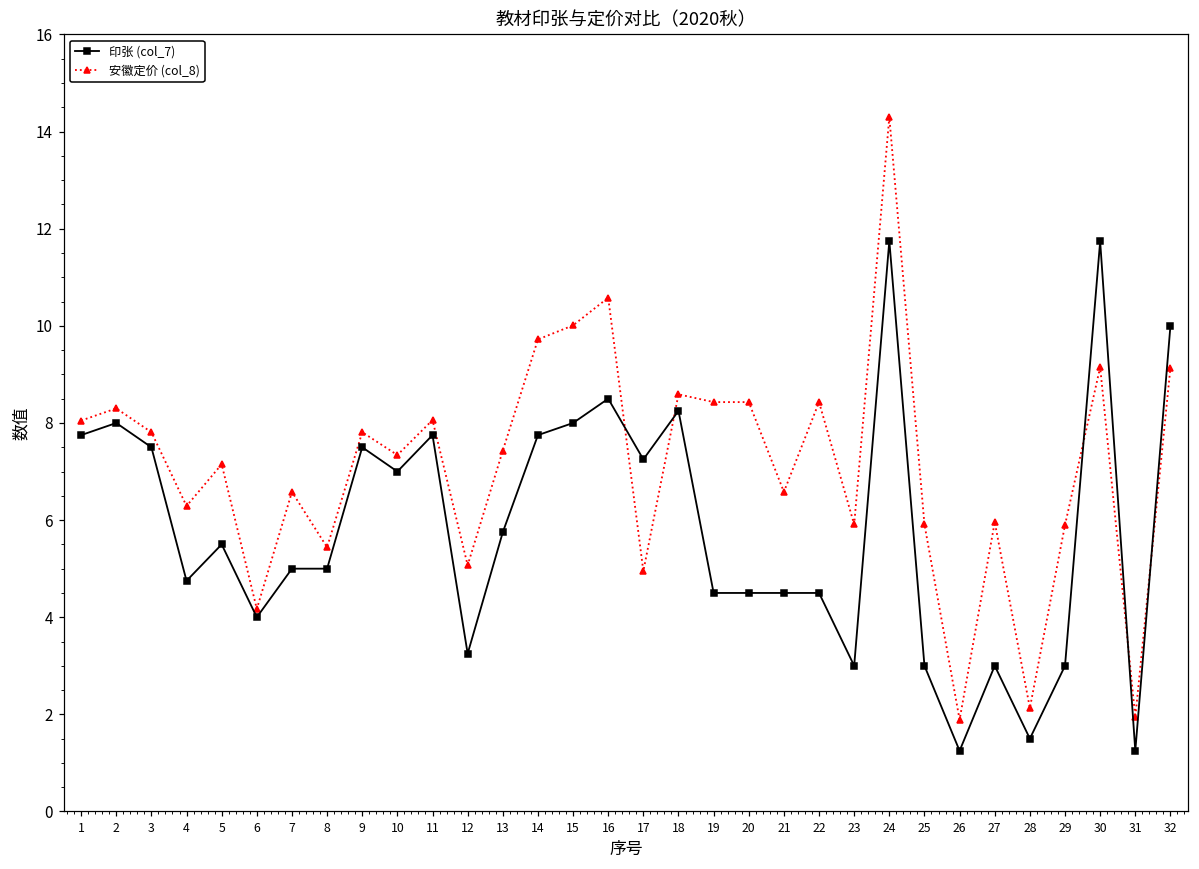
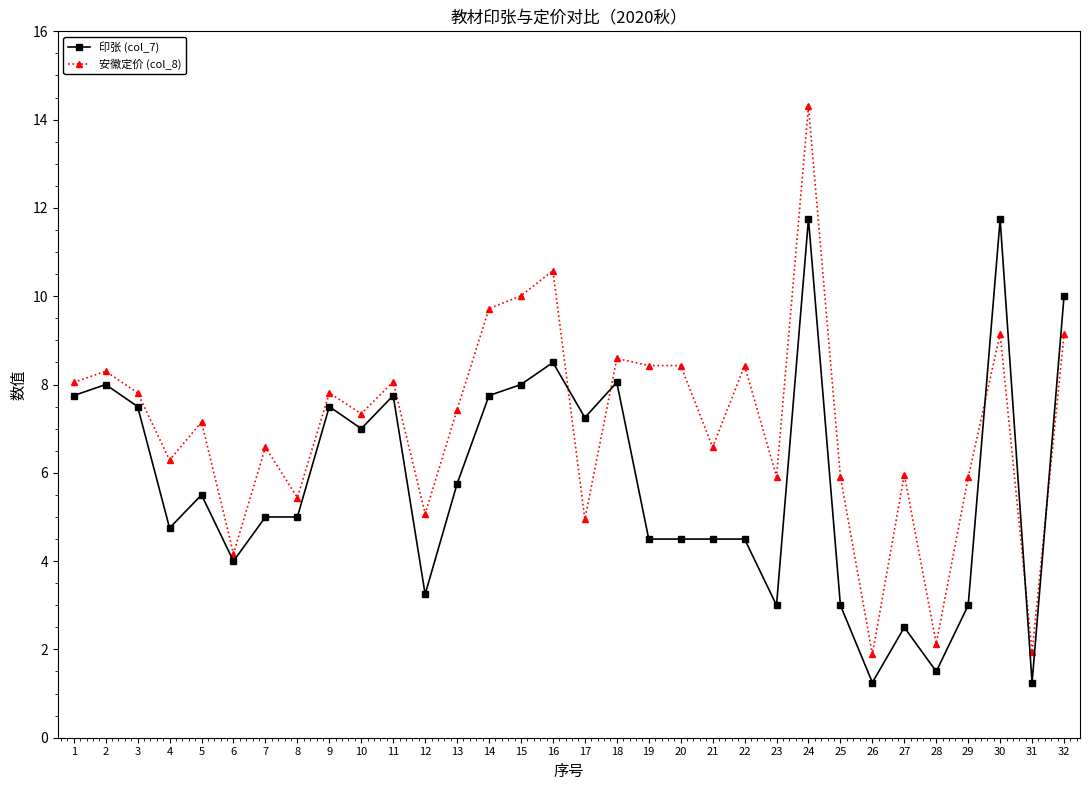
  {
    "印张 (col_7)": {
      "1": 7.8,
      "2": 8.0,
      "3": 7.5,
      "4": 4.8,
      "5": 5.5,
      "6": 4.0,
      "7": 5.0,
      "8": 5.0,
      "9": 7.5,
      "10": 7.0,
      "11": 7.8,
      "12": 3.3,
      "13": 5.8,
      "14": 7.8,
      "15": 8.0,
      "16": 8.5,
      "17": 7.3,
-     "18": 8.3,
+     "18": 8.1,
      "19": 4.5,
      "20": 4.5,
      "21": 4.5,
      "22": 4.5,
      "23": 3.0,
      "24": 11.8,
      "25": 3.0,
      "26": 1.3,
-     "27": 3.0,
+     "27": 2.5,
      "28": 1.5,
      "29": 3.0,
      "30": 11.7,
      "31": 1.3,
      "32": 10.0
    },
    "安徽定价 (col_8)": {
      "1": 8.1,
      "2": 8.3,
      "3": 7.8,
      "4": 6.3,
      "5": 7.2,
      "6": 4.2,
      "7": 6.6,
      "8": 5.4,
      "9": 7.8,
      "10": 7.3,
      "11": 8.1,
      "12": 5.1,
      "13": 7.4,
      "14": 9.7,
      "15": 10.0,
      "16": 10.6,
      "17": 5.0,
      "18": 8.6,
      "19": 8.4,
      "20": 8.4,
      "21": 6.6,
      "22": 8.4,
      "23": 5.9,
      "24": 14.3,
      "25": 5.9,
      "26": 1.9,
      "27": 6.0,
      "28": 2.1,
      "29": 5.9,
      "30": 9.2,
      "31": 1.9,
      "32": 9.1
    }
  }
